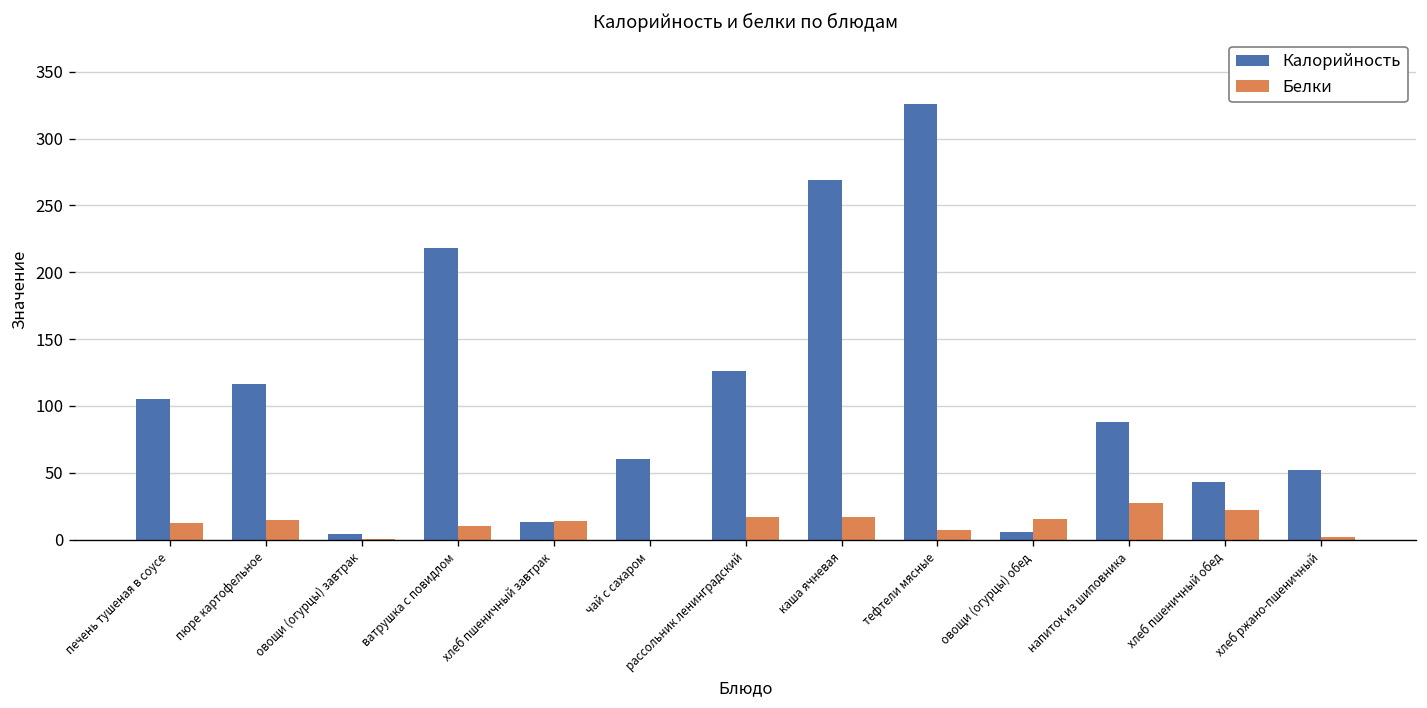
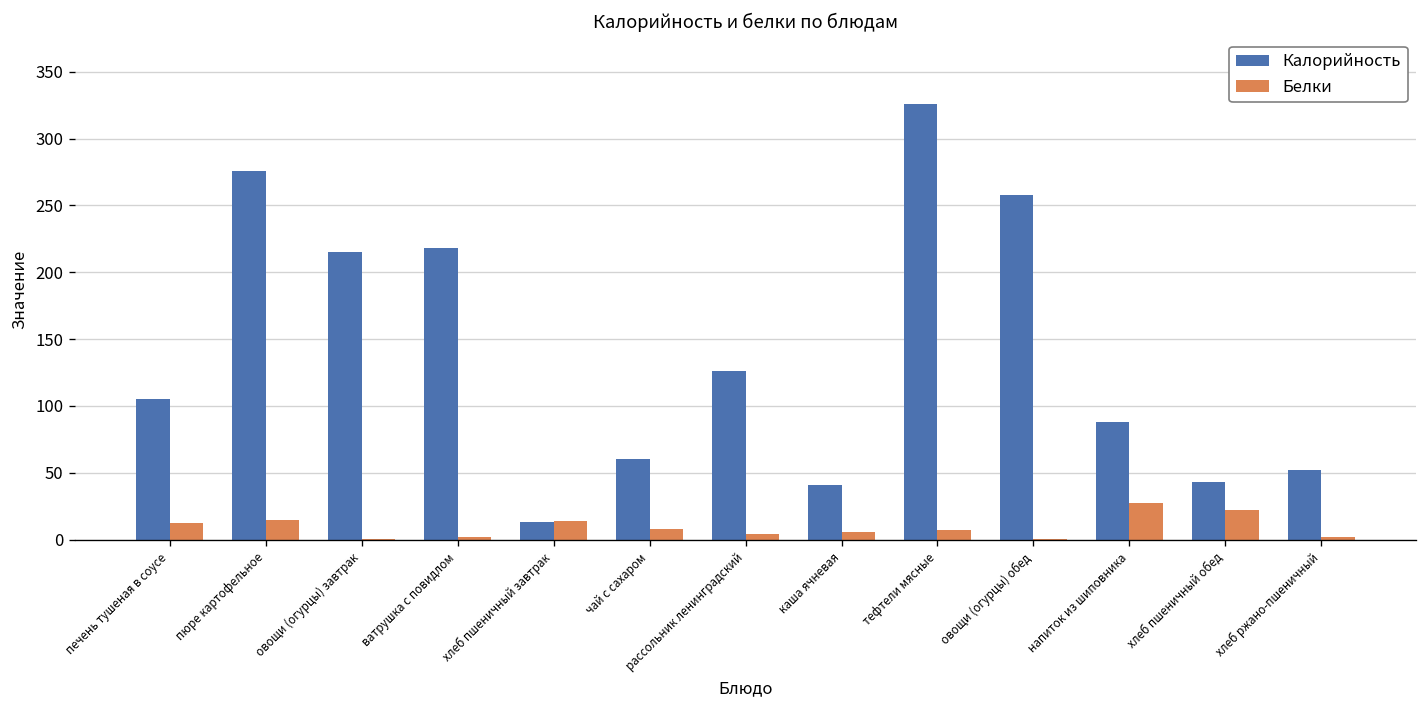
  {
    "Калорийность": {
      "печень тушеная в соусе": 105,
-     "пюре картофельное": 116,
-     "овощи (огурцы) завтрак": 4,
+     "пюре картофельное": 276,
+     "овощи (огурцы) завтрак": 215,
      "ватрушка с повидлом": 218,
      "хлеб пшеничный завтрак": 13,
      "чай с сахаром": 60,
      "рассольник ленинградский": 126,
-     "каша ячневая": 269,
+     "каша ячневая": 41,
      "тефтели мясные": 326,
-     "овощи (огурцы) обед": 6,
+     "овощи (огурцы) обед": 258,
      "напиток из шиповника": 88,
      "хлеб пшеничный обед": 43,
      "хлеб ржано-пшеничный": 52
    },
    "Белки": {
      "печень тушеная в соусе": 13,
      "пюре картофельное": 15,
-     "ватрушка с повидлом": 10,
+     "ватрушка с повидлом": 2,
      "хлеб пшеничный завтрак": 14,
-     "чай с сахаром": 0,
-     "рассольник ленинградский": 17,
-     "каша ячневая": 17,
+     "чай с сахаром": 8,
+     "рассольник ленинградский": 4,
+     "каша ячневая": 6,
      "тефтели мясные": 7,
-     "овощи (огурцы) обед": 15,
+     "овощи (огурцы) обед": 0,
      "напиток из шиповника": 28,
      "хлеб пшеничный обед": 22
    }
  }
